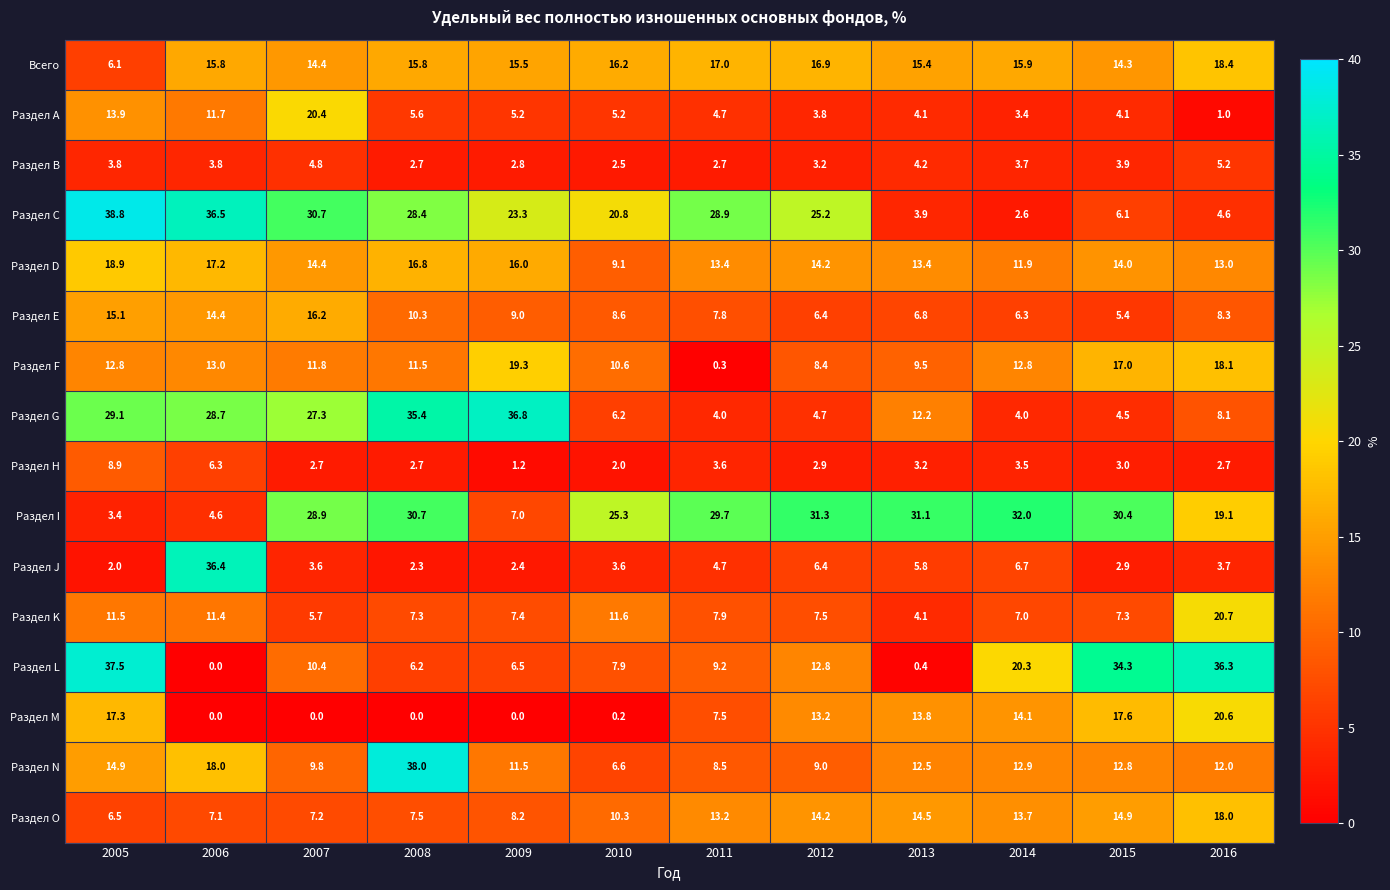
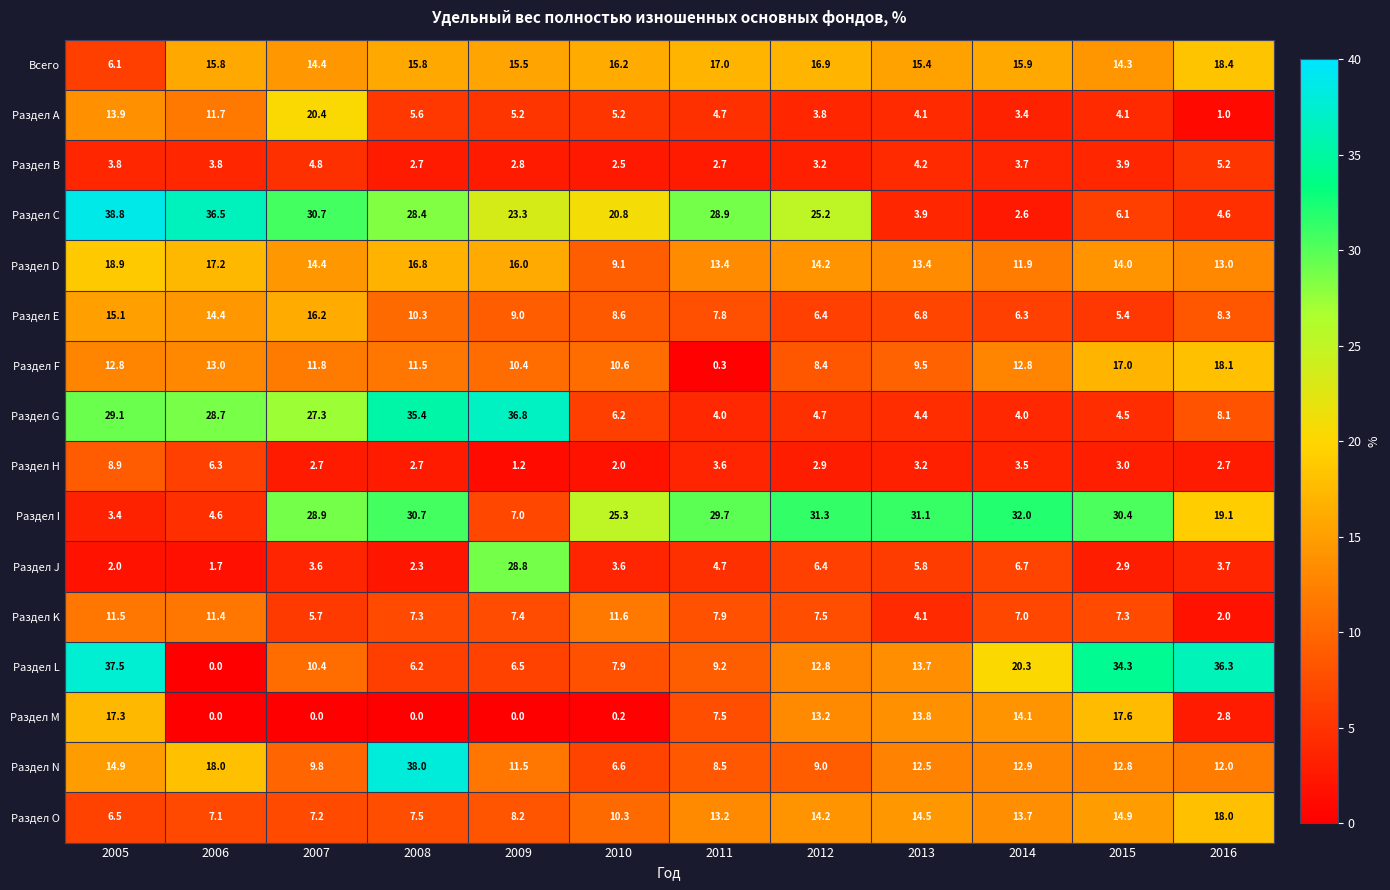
  {
    "Всего": {
      "2005": 6.1,
      "2006": 15.8,
      "2007": 14.4,
      "2008": 15.8,
      "2009": 15.5,
      "2010": 16.2,
      "2011": 17.0,
      "2012": 16.9,
      "2013": 15.4,
      "2014": 15.9,
      "2015": 14.3,
      "2016": 18.4
    },
    "Раздел А": {
      "2005": 13.9,
      "2006": 11.7,
      "2007": 20.4,
      "2008": 5.6,
      "2009": 5.2,
      "2010": 5.2,
      "2011": 4.7,
      "2012": 3.8,
      "2013": 4.1,
      "2014": 3.4,
      "2015": 4.1,
      "2016": 1.0
    },
    "Раздел В": {
      "2005": 3.8,
      "2006": 3.8,
      "2007": 4.8,
      "2008": 2.7,
      "2009": 2.8,
      "2010": 2.5,
      "2011": 2.7,
      "2012": 3.2,
      "2013": 4.2,
      "2014": 3.7,
      "2015": 3.9,
      "2016": 5.2
    },
    "Раздел С": {
      "2005": 38.8,
      "2006": 36.5,
      "2007": 30.7,
      "2008": 28.4,
      "2009": 23.3,
      "2010": 20.8,
      "2011": 28.9,
      "2012": 25.2,
      "2013": 3.9,
      "2014": 2.6,
      "2015": 6.1,
      "2016": 4.6
    },
    "Раздел D": {
      "2005": 18.9,
      "2006": 17.2,
      "2007": 14.4,
      "2008": 16.8,
      "2009": 16.0,
      "2010": 9.1,
      "2011": 13.4,
      "2012": 14.2,
      "2013": 13.4,
      "2014": 11.9,
      "2015": 14.0,
      "2016": 13.0
    },
    "Раздел Е": {
      "2005": 15.1,
      "2006": 14.4,
      "2007": 16.2,
      "2008": 10.3,
      "2009": 9.0,
      "2010": 8.6,
      "2011": 7.8,
      "2012": 6.4,
      "2013": 6.8,
      "2014": 6.3,
      "2015": 5.4,
      "2016": 8.3
    },
    "Раздел F": {
      "2005": 12.8,
      "2006": 13.0,
      "2007": 11.8,
      "2008": 11.5,
-     "2009": 19.3,
+     "2009": 10.4,
      "2010": 10.6,
      "2011": 0.3,
      "2012": 8.4,
      "2013": 9.5,
      "2014": 12.8,
      "2015": 17.0,
      "2016": 18.1
    },
    "Раздел G": {
      "2005": 29.1,
      "2006": 28.7,
      "2007": 27.3,
      "2008": 35.4,
      "2009": 36.8,
      "2010": 6.2,
      "2011": 4.0,
      "2012": 4.7,
-     "2013": 12.2,
+     "2013": 4.4,
      "2014": 4.0,
      "2015": 4.5,
      "2016": 8.1
    },
    "Раздел Н": {
      "2005": 8.9,
      "2006": 6.3,
      "2007": 2.7,
      "2008": 2.7,
      "2009": 1.2,
      "2010": 2.0,
      "2011": 3.6,
      "2012": 2.9,
      "2013": 3.2,
      "2014": 3.5,
      "2015": 3.0,
      "2016": 2.7
    },
    "Раздел I": {
      "2005": 3.4,
      "2006": 4.6,
      "2007": 28.9,
      "2008": 30.7,
      "2009": 7.0,
      "2010": 25.3,
      "2011": 29.7,
      "2012": 31.3,
      "2013": 31.1,
      "2014": 32.0,
      "2015": 30.4,
      "2016": 19.1
    },
    "Раздел J": {
      "2005": 2.0,
-     "2006": 36.4,
+     "2006": 1.7,
      "2007": 3.6,
      "2008": 2.3,
-     "2009": 2.4,
+     "2009": 28.8,
      "2010": 3.6,
      "2011": 4.7,
      "2012": 6.4,
      "2013": 5.8,
      "2014": 6.7,
      "2015": 2.9,
      "2016": 3.7
    },
    "Раздел K": {
      "2005": 11.5,
      "2006": 11.4,
      "2007": 5.7,
      "2008": 7.3,
      "2009": 7.4,
      "2010": 11.6,
      "2011": 7.9,
      "2012": 7.5,
      "2013": 4.1,
      "2014": 7.0,
      "2015": 7.3,
-     "2016": 20.7
+     "2016": 2.0
    },
    "Раздел L": {
      "2005": 37.5,
      "2006": 0.0,
      "2007": 10.4,
      "2008": 6.2,
      "2009": 6.5,
      "2010": 7.9,
      "2011": 9.2,
      "2012": 12.8,
-     "2013": 0.4,
+     "2013": 13.7,
      "2014": 20.3,
      "2015": 34.3,
      "2016": 36.3
    },
    "Раздел M": {
      "2005": 17.3,
      "2006": 0.0,
      "2007": 0.0,
      "2008": 0.0,
      "2009": 0.0,
      "2010": 0.2,
      "2011": 7.5,
      "2012": 13.2,
      "2013": 13.8,
      "2014": 14.1,
      "2015": 17.6,
-     "2016": 20.6
+     "2016": 2.8
    },
    "Раздел N": {
      "2005": 14.9,
      "2006": 18.0,
      "2007": 9.8,
      "2008": 38.0,
      "2009": 11.5,
      "2010": 6.6,
      "2011": 8.5,
      "2012": 9.0,
      "2013": 12.5,
      "2014": 12.9,
      "2015": 12.8,
      "2016": 12.0
    },
    "Раздел O": {
      "2005": 6.5,
      "2006": 7.1,
      "2007": 7.2,
      "2008": 7.5,
      "2009": 8.2,
      "2010": 10.3,
      "2011": 13.2,
      "2012": 14.2,
      "2013": 14.5,
      "2014": 13.7,
      "2015": 14.9,
      "2016": 18.0
    }
  }
